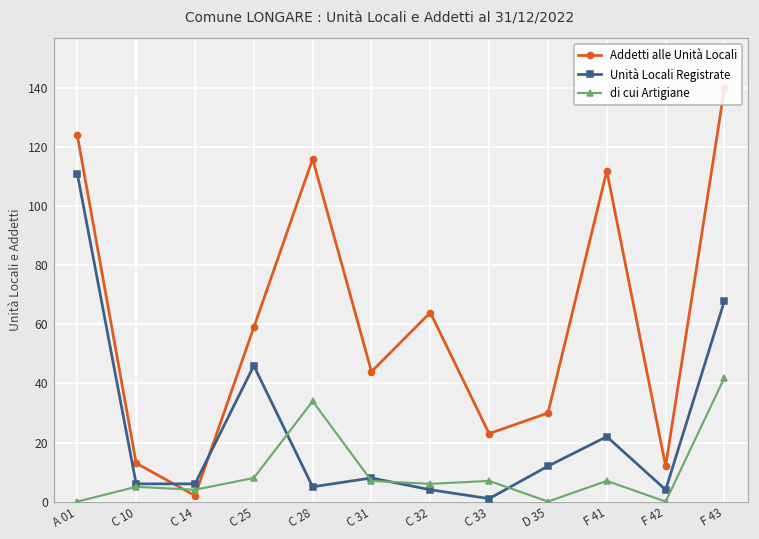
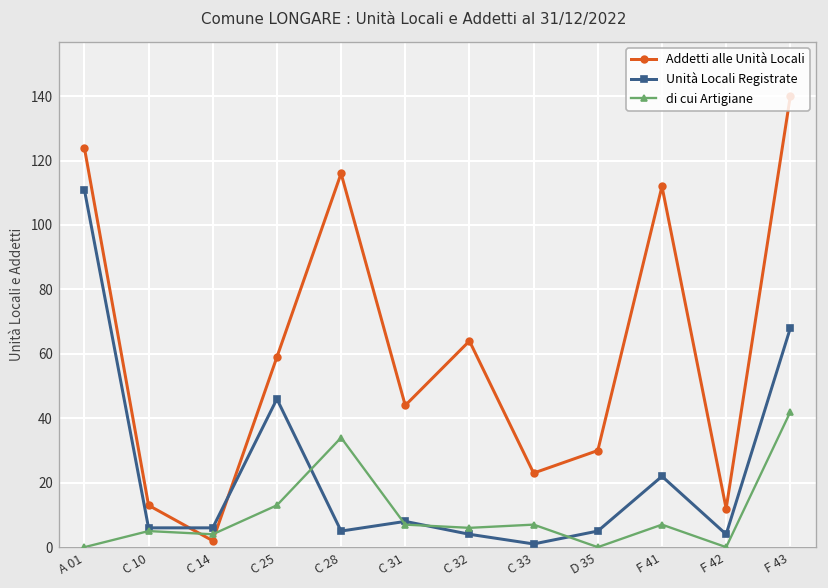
  {
    "Addetti alle Unità Locali": {
      "A 01": 124,
      "C 10": 13,
      "C 14": 2,
      "C 25": 59,
      "C 28": 116,
      "C 31": 44,
      "C 32": 64,
      "C 33": 23,
      "D 35": 30,
      "F 41": 112,
      "F 42": 12
    },
    "Unità Locali Registrate": {
      "A 01": 111,
      "C 10": 6,
      "C 14": 6,
      "C 25": 46,
      "C 28": 5,
      "C 31": 8,
      "C 32": 4,
      "C 33": 1,
-     "D 35": 12,
+     "D 35": 5,
      "F 41": 22,
      "F 42": 4,
      "F 43": 68
    },
    "di cui Artigiane": {
      "A 01": 0,
      "C 10": 5,
      "C 14": 4,
-     "C 25": 8,
+     "C 25": 13,
      "C 28": 34,
      "C 31": 7,
      "C 32": 6,
      "C 33": 7,
      "D 35": 0,
      "F 41": 7,
      "F 42": 0,
      "F 43": 42
    }
  }
